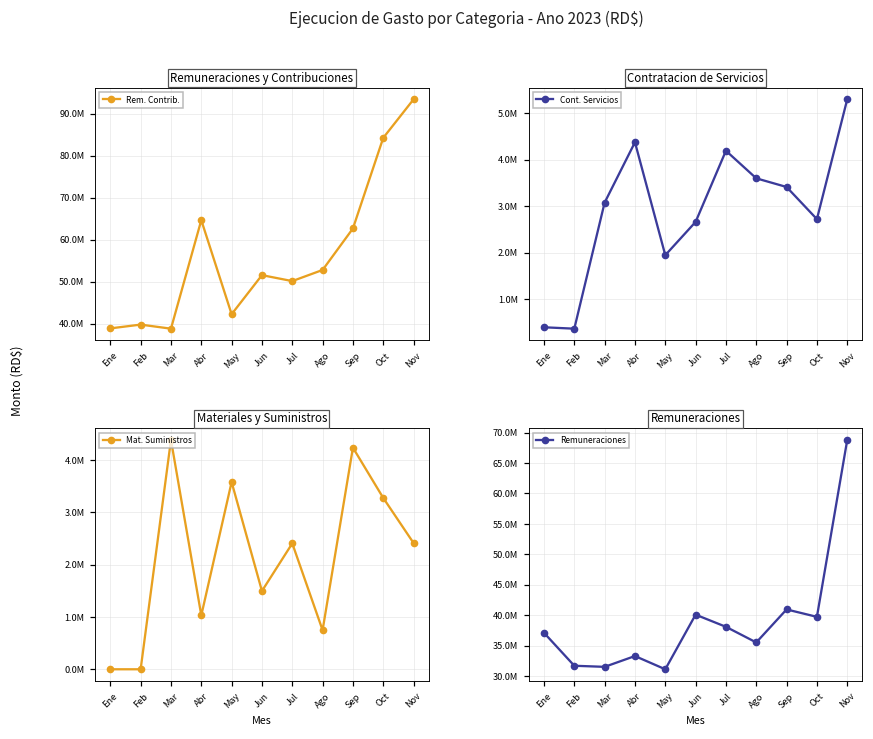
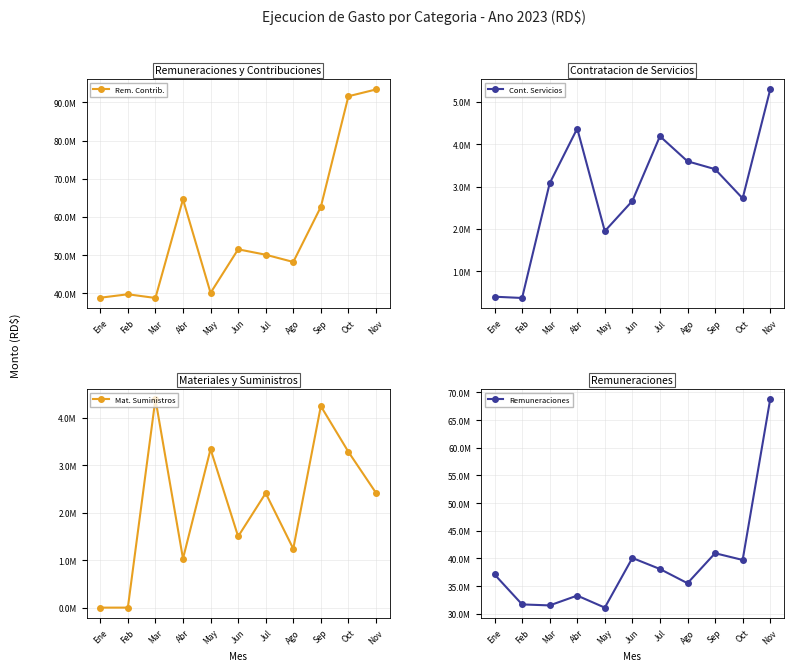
  {
    "Remuneraciones y Contribuciones": {
      "Ene": 39000000,
      "Feb": 40000000,
      "Mar": 39000000,
      "Abr": 65000000,
-     "May": 42000000,
+     "May": 40000000,
      "Jun": 52000000,
      "Jul": 50000000,
-     "Ago": 53000000,
+     "Ago": 48000000,
      "Sep": 63000000,
-     "Oct": 84000000,
+     "Oct": 92000000,
      "Nov": 93000000
    },
    "Contratacion de Servicios": {
      "Ene": 400000,
      "Feb": 400000,
      "Mar": 3100000,
      "Abr": 4400000,
      "May": 1900000,
      "Jun": 2700000,
      "Jul": 4200000,
      "Ago": 3600000,
      "Sep": 3400000,
      "Oct": 2700000,
      "Nov": 5300000
    },
    "Materiales y Suministros": {
      "Ene": 0,
      "Feb": 0,
      "Abr": 1000000,
-     "May": 3600000,
+     "May": 3300000,
      "Jun": 1500000,
      "Jul": 2400000,
-     "Ago": 700000,
+     "Ago": 1200000,
      "Sep": 4200000,
      "Oct": 3300000,
      "Nov": 2400000
    },
    "Remuneraciones": {
      "Ene": 37000000,
      "Feb": 32000000,
      "Mar": 32000000,
      "Abr": 33000000,
      "May": 31000000,
      "Jun": 40000000,
      "Jul": 38000000,
      "Ago": 36000000,
      "Sep": 41000000,
      "Oct": 40000000,
      "Nov": 69000000
    }
  }
